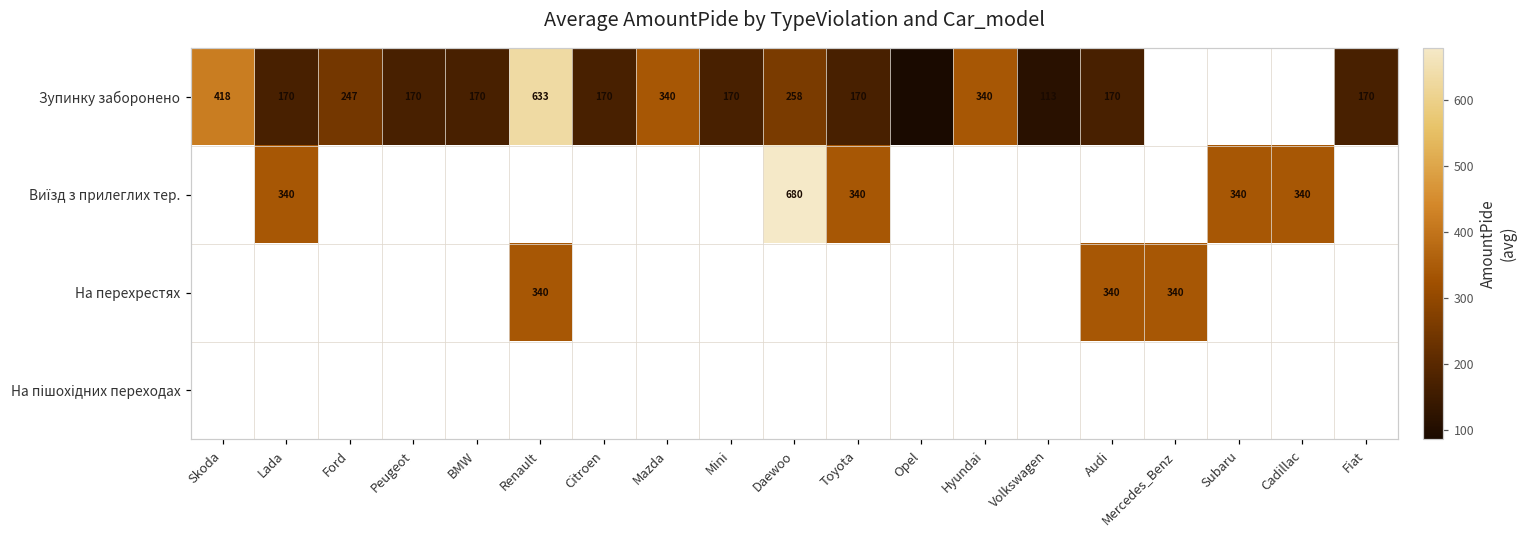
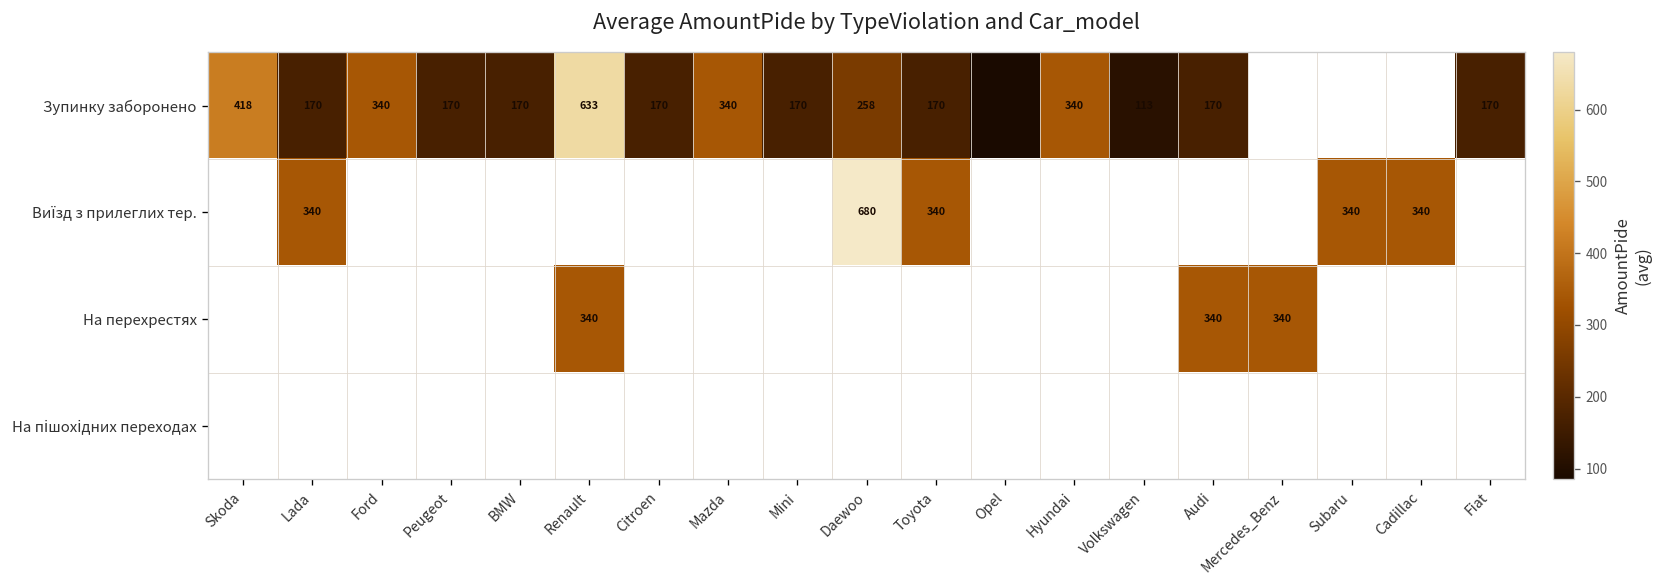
  {
    "Зупинку заборонено": {
      "Skoda": 418,
-     "Ford": 247,
+     "Ford": 340,
      "Renault": 633,
      "Mazda": 340,
      "Daewoo": 258,
      "Hyundai": 340
    },
    "Виїзд з прилеглих тер.": {
      "Lada": 340,
      "Daewoo": 680,
      "Toyota": 340,
      "Subaru": 340,
      "Cadillac": 340
    },
    "На перехрестях": {
      "Renault": 340,
      "Audi": 340,
      "Mercedes_Benz": 340
    }
  }
